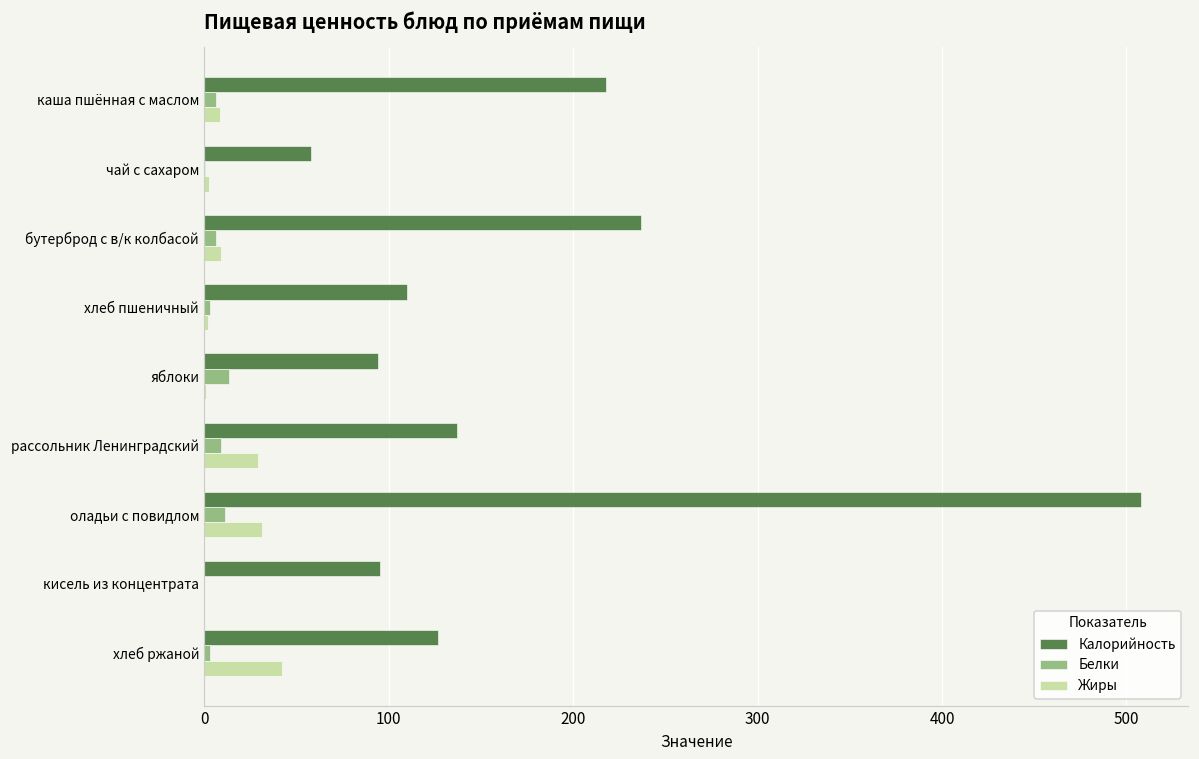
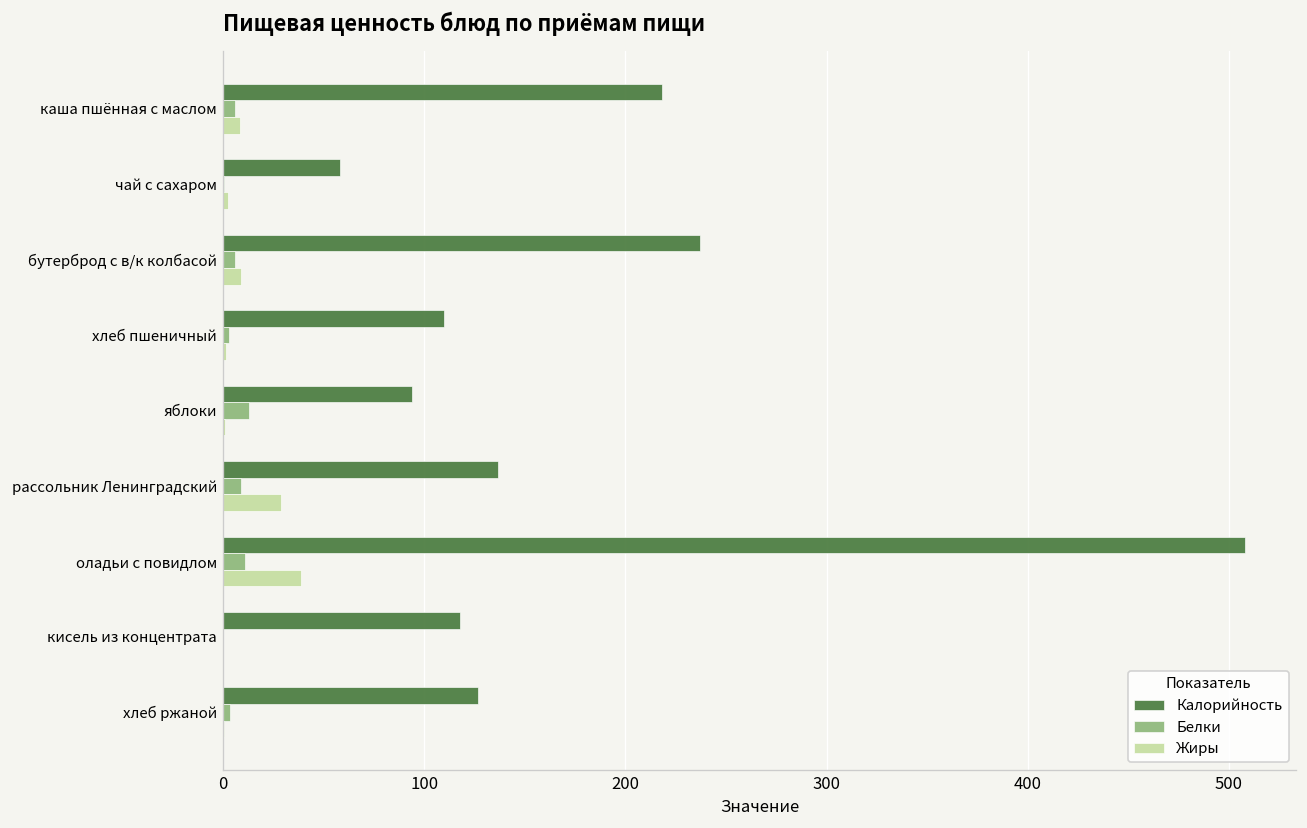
  {
    "Калорийность": {
      "каша пшённая с маслом": 218,
      "чай с сахаром": 58,
      "бутерброд с в/к колбасой": 237,
      "хлеб пшеничный": 110,
      "яблоки": 94,
      "рассольник Ленинградский": 137,
      "оладьи с повидлом": 508,
-     "кисель из концентрата": 95,
+     "кисель из концентрата": 118,
      "хлеб ржаной": 127
    },
    "Белки": {
      "каша пшённая с маслом": 6,
      "бутерброд с в/к колбасой": 6,
      "хлеб пшеничный": 3,
      "яблоки": 13,
      "рассольник Ленинградский": 9,
      "оладьи с повидлом": 11,
      "кисель из концентрата": 0,
      "хлеб ржаной": 3
    },
    "Жиры": {
      "каша пшённая с маслом": 8,
      "чай с сахаром": 2,
      "бутерброд с в/к колбасой": 9,
      "хлеб пшеничный": 2,
      "рассольник Ленинградский": 29,
-     "оладьи с повидлом": 31,
+     "оладьи с повидлом": 39,
      "кисель из концентрата": 0,
-     "хлеб ржаной": 42
+     "хлеб ржаной": 1
    }
  }
